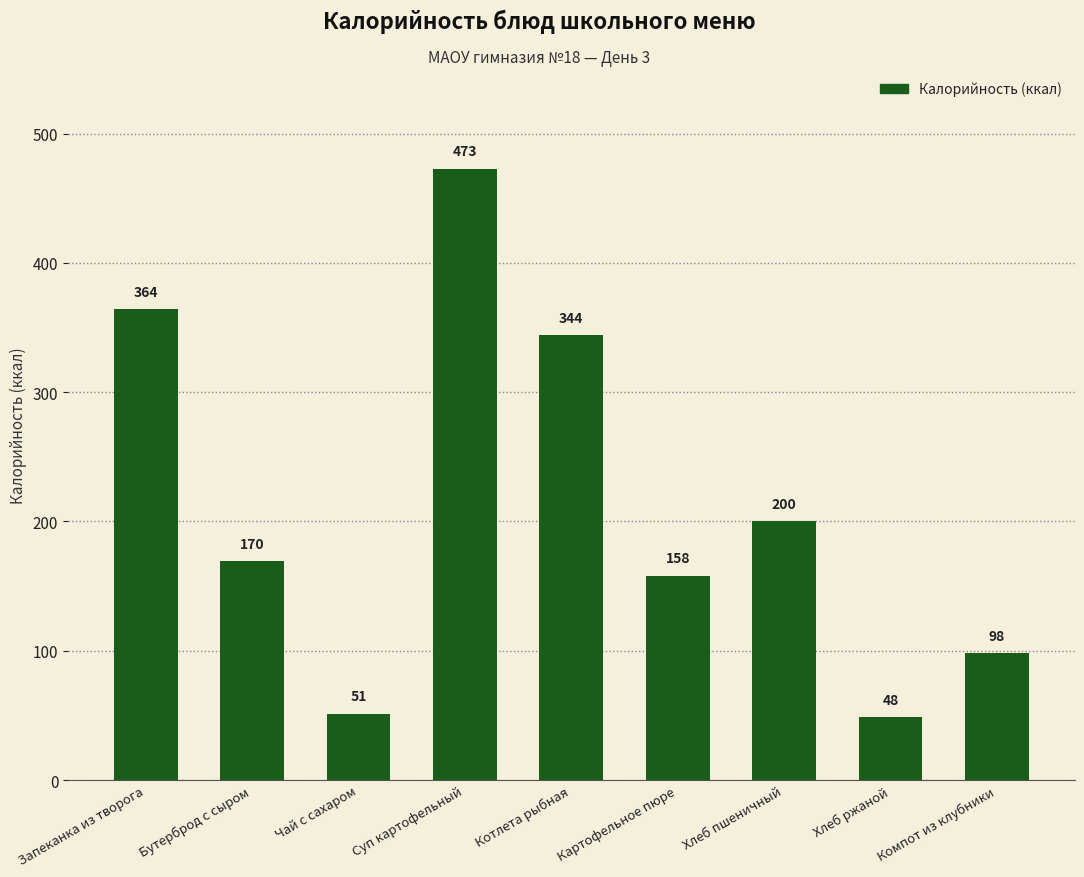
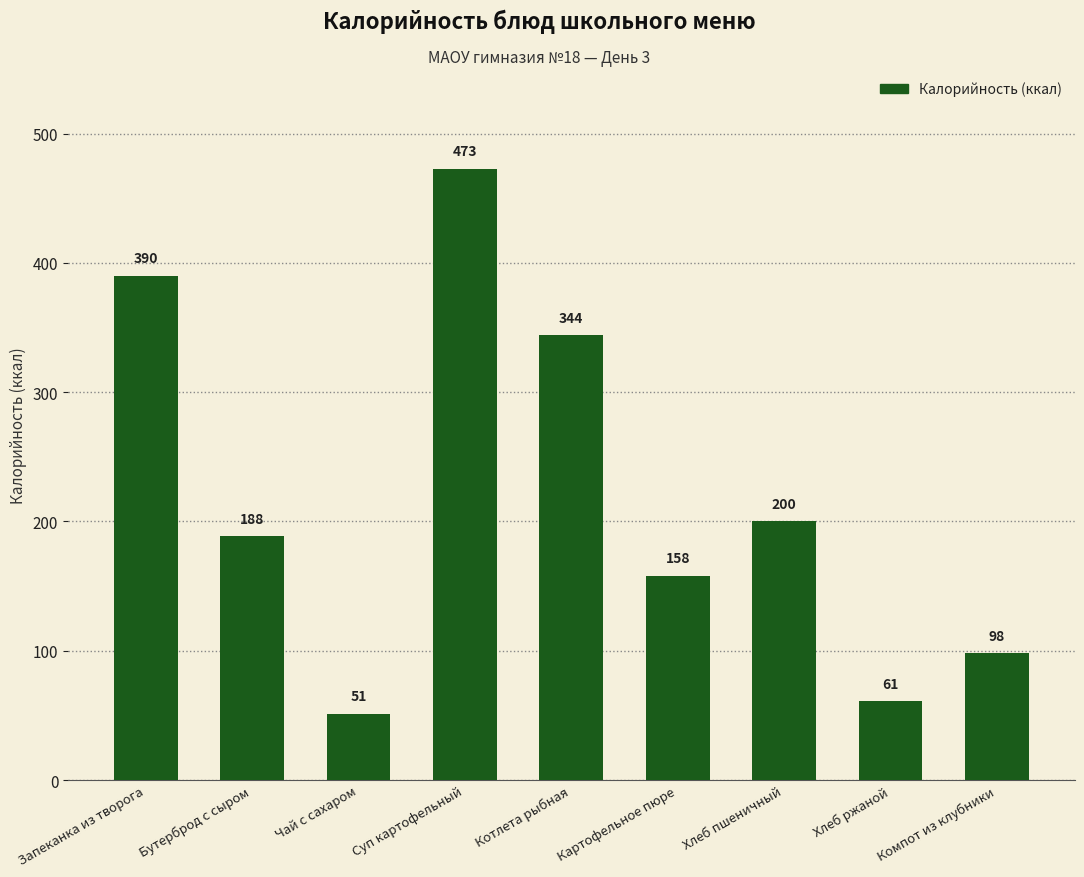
  {
-   "Запеканка из творога": 364,
-   "Бутерброд с сыром": 170,
+   "Запеканка из творога": 390,
+   "Бутерброд с сыром": 188,
    "Чай с сахаром": 51,
    "Суп картофельный": 473,
    "Котлета рыбная": 344,
    "Картофельное пюре": 158,
    "Хлеб пшеничный": 200,
-   "Хлеб ржаной": 48,
+   "Хлеб ржаной": 61,
    "Компот из клубники": 98
  }
